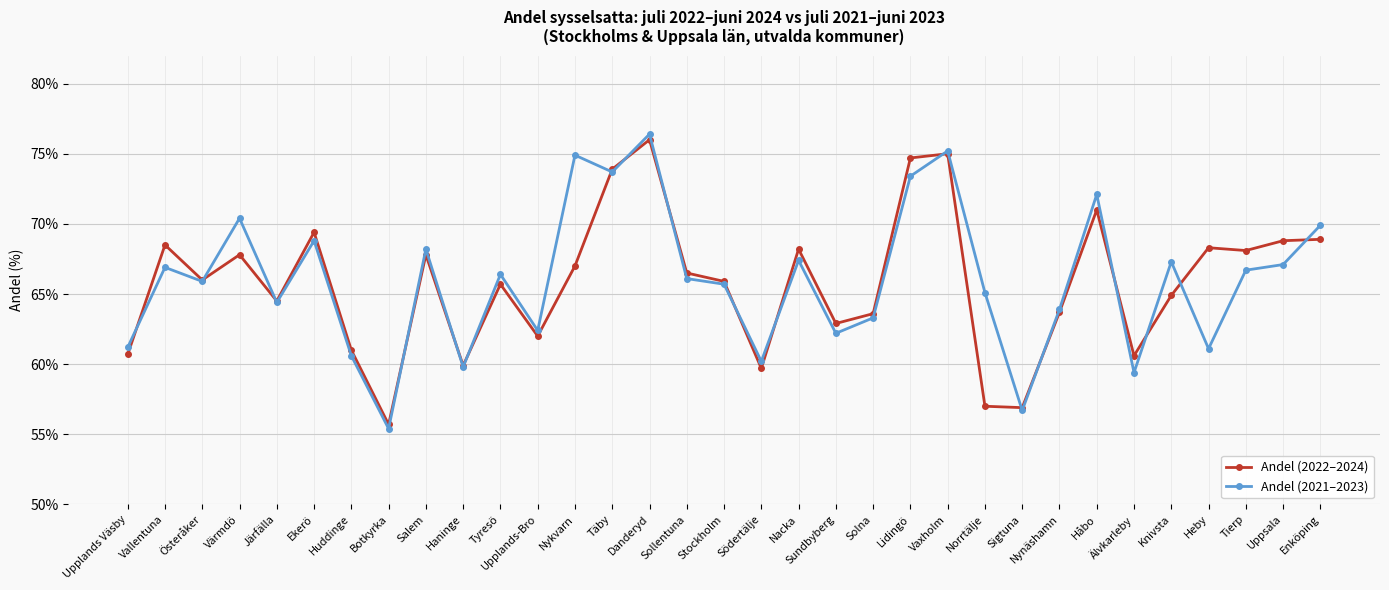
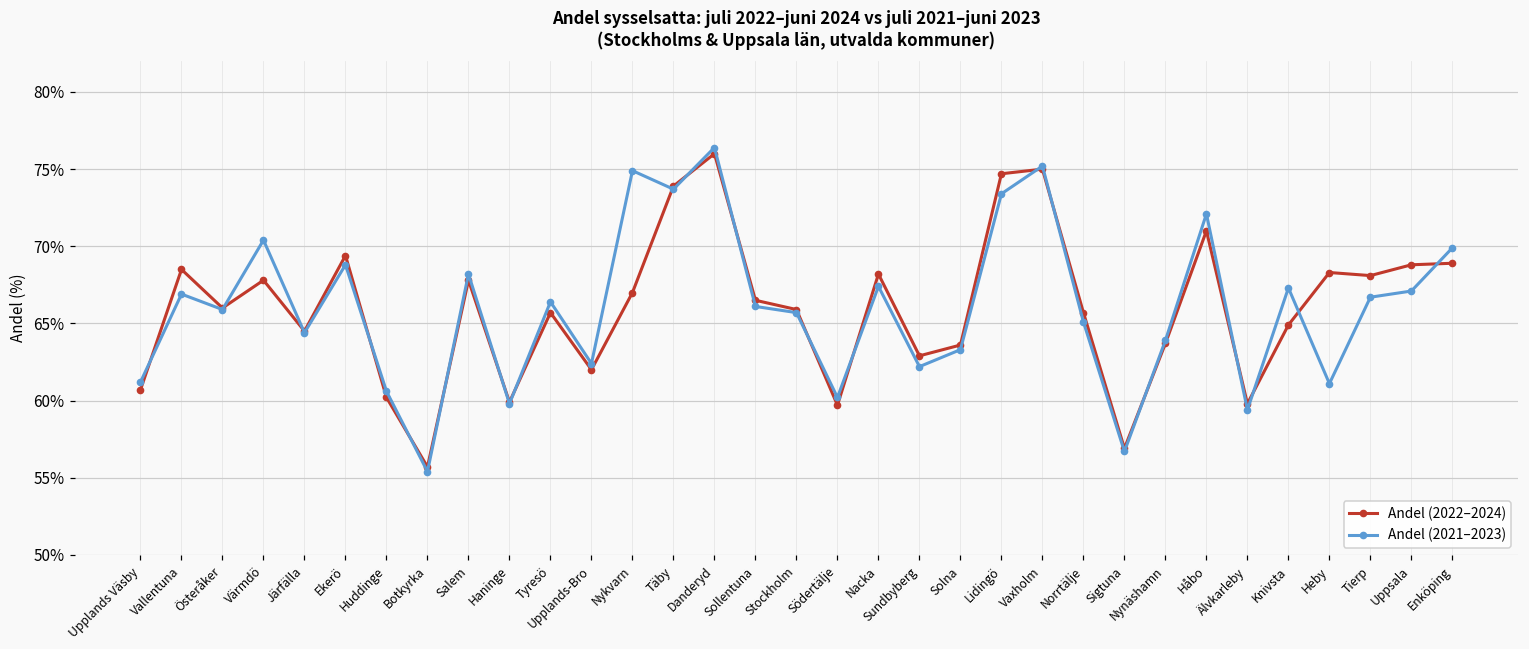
  {
    "Andel (2022–2024)": {
      "Upplands Väsby": "60.7%",
      "Vallentuna": "68.5%",
      "Värmdö": "67.8%",
      "Ekerö": "69.4%",
-     "Huddinge": "61.0%",
+     "Huddinge": "60.2%",
      "Botkyrka": "55.7%",
      "Salem": "67.8%",
      "Tyresö": "65.7%",
      "Upplands-Bro": "62.0%",
      "Nykvarn": "67.0%",
      "Täby": "73.9%",
      "Danderyd": "76.0%",
      "Sollentuna": "66.5%",
      "Stockholm": "65.9%",
      "Södertälje": "59.7%",
      "Nacka": "68.2%",
      "Sundbyberg": "62.9%",
      "Solna": "63.6%",
      "Lidingö": "74.7%",
      "Vaxholm": "75.0%",
-     "Norrtälje": "57.0%",
+     "Norrtälje": "65.7%",
      "Sigtuna": "56.9%",
      "Nynäshamn": "63.7%",
      "Håbo": "71.0%",
-     "Älvkarleby": "60.6%",
+     "Älvkarleby": "59.8%",
      "Knivsta": "64.9%",
      "Heby": "68.3%",
      "Tierp": "68.1%",
      "Uppsala": "68.8%",
      "Enköping": "68.9%"
    },
    "Andel (2021–2023)": {
      "Upplands Väsby": "61.2%",
      "Vallentuna": "66.9%",
      "Värmdö": "70.4%",
      "Ekerö": "68.8%",
      "Huddinge": "60.6%",
      "Botkyrka": "55.4%",
      "Salem": "68.2%",
      "Tyresö": "66.4%",
      "Upplands-Bro": "62.4%",
      "Nykvarn": "74.9%",
      "Täby": "73.7%",
      "Danderyd": "76.4%",
      "Sollentuna": "66.1%",
      "Stockholm": "65.7%",
      "Södertälje": "60.2%",
      "Nacka": "67.4%",
      "Sundbyberg": "62.2%",
      "Solna": "63.3%",
      "Lidingö": "73.4%",
      "Vaxholm": "75.2%",
      "Norrtälje": "65.1%",
      "Sigtuna": "56.7%",
      "Nynäshamn": "63.9%",
      "Håbo": "72.1%",
      "Älvkarleby": "59.4%",
      "Knivsta": "67.3%",
      "Heby": "61.1%",
      "Tierp": "66.7%",
      "Uppsala": "67.1%",
      "Enköping": "69.9%"
    }
  }
